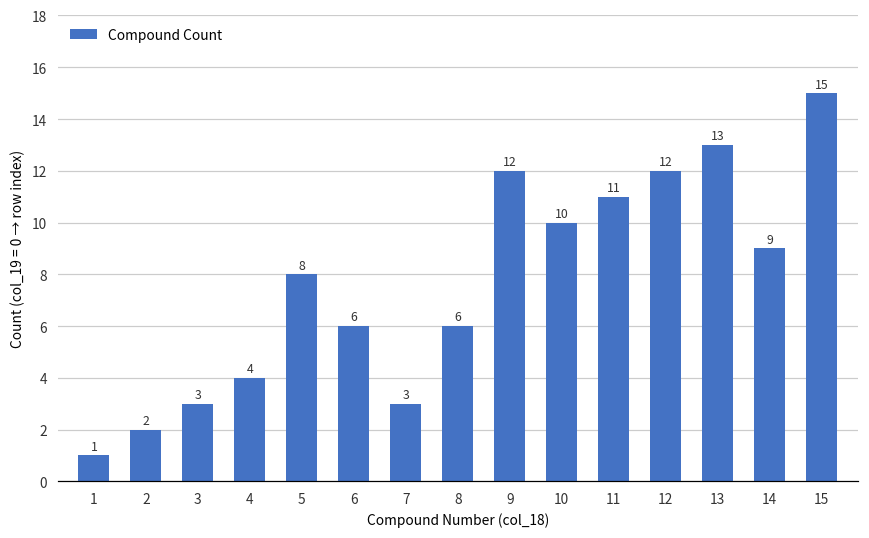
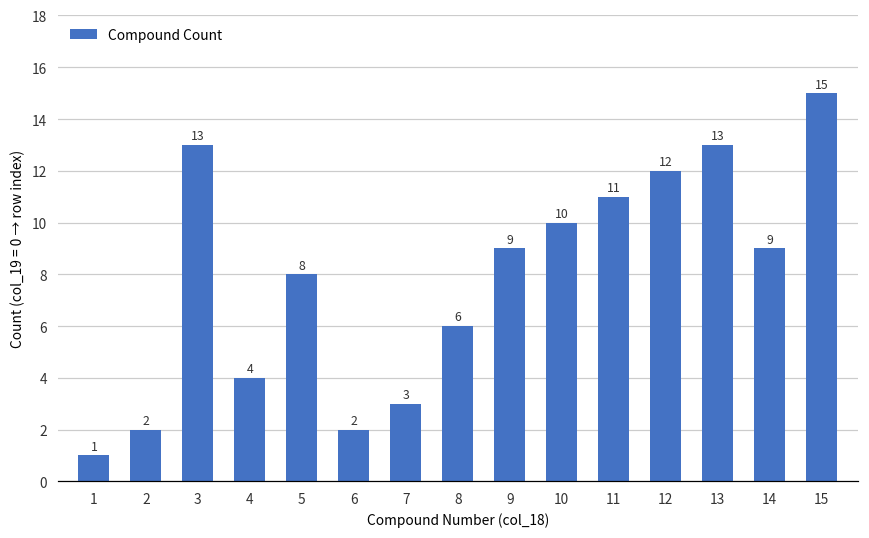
  {
    "1": 1,
    "2": 2,
-   "3": 3,
+   "3": 13,
    "4": 4,
    "5": 8,
-   "6": 6,
+   "6": 2,
    "7": 3,
    "8": 6,
-   "9": 12,
+   "9": 9,
    "10": 10,
    "11": 11,
    "12": 12,
    "13": 13,
    "14": 9,
    "15": 15
  }
